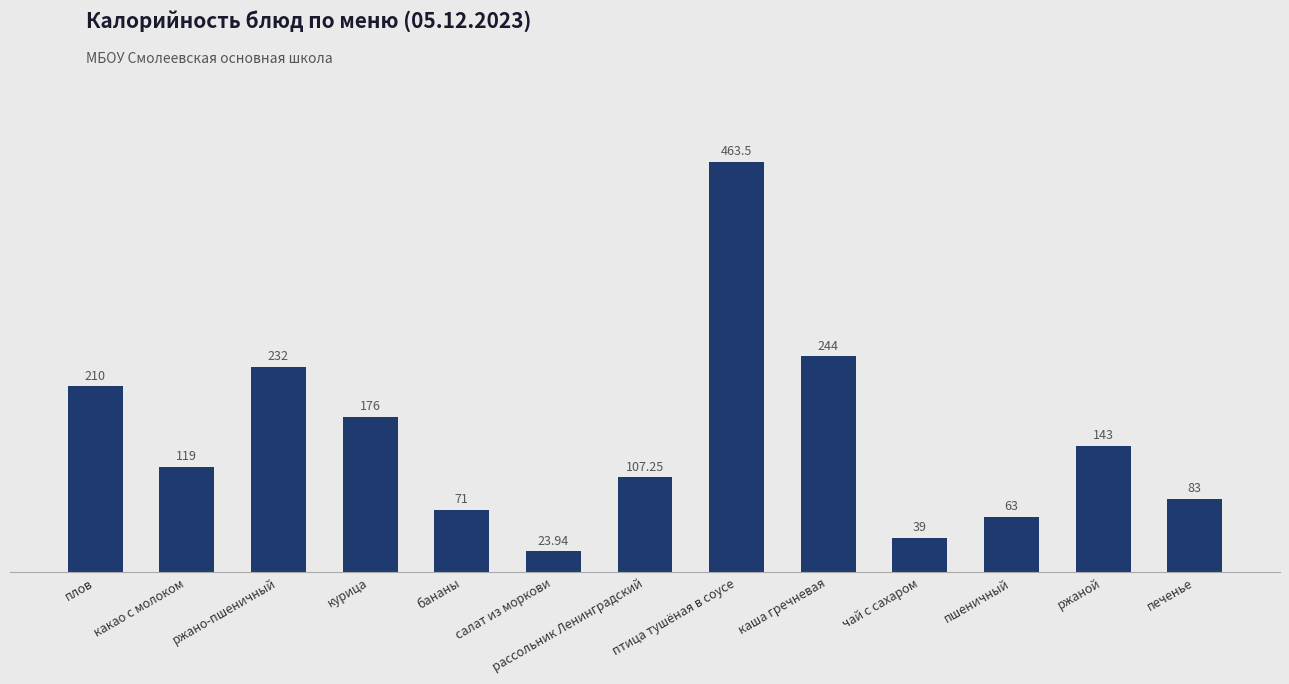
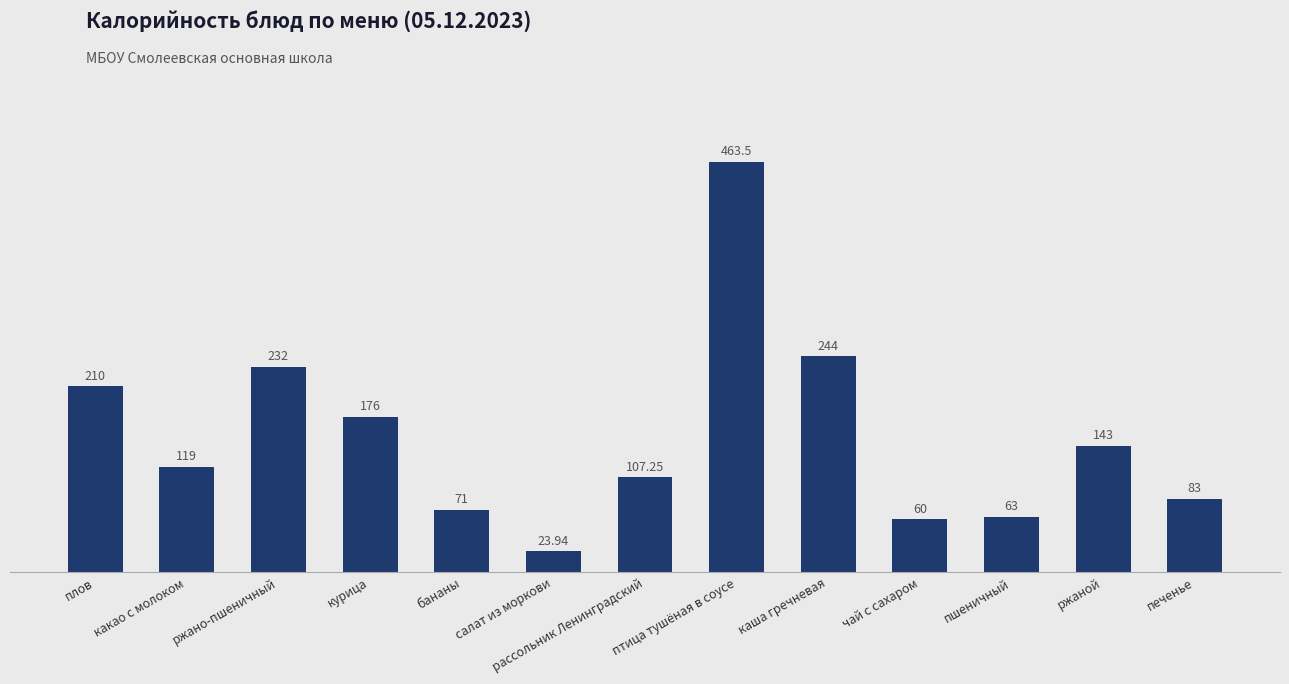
  {
    "плов": 210,
    "какао с молоком": 119,
    "ржано-пшеничный": 232,
    "курица": 176,
    "бананы": 71,
    "салат из моркови": 23.94,
    "рассольник Ленинградский": 107.25,
    "птица тушёная в соусе": 463.5,
    "каша гречневая": 244,
-   "чай с сахаром": 39,
+   "чай с сахаром": 60,
    "пшеничный": 63,
    "ржаной": 143,
    "печенье": 83
  }
